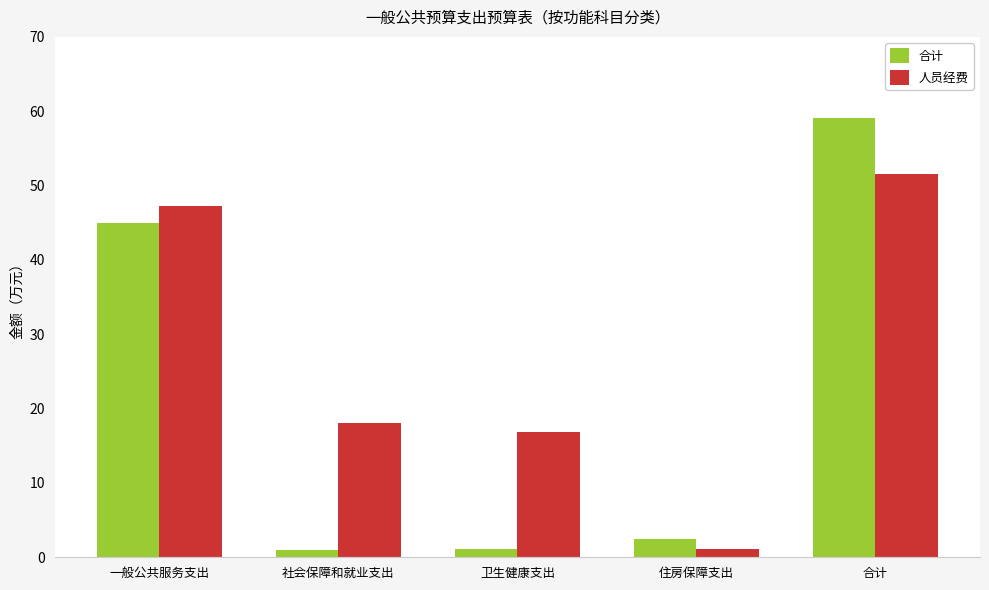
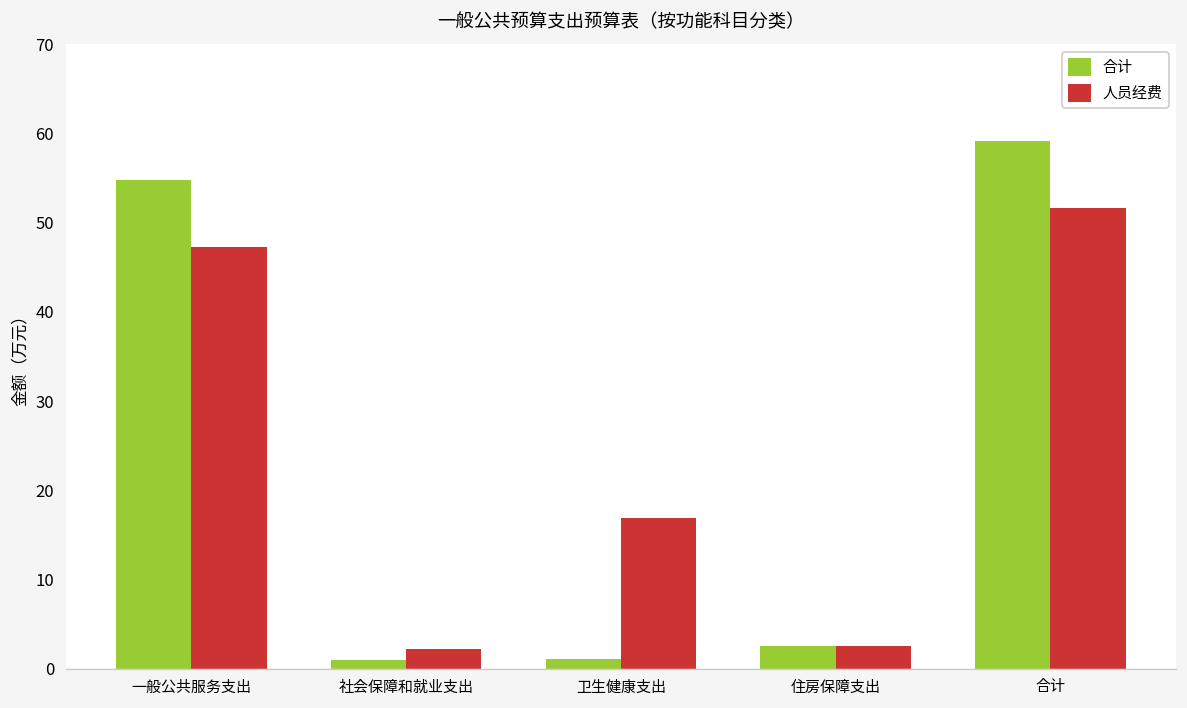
  {
    "合计": {
-     "一般公共服务支出": 45,
+     "一般公共服务支出": 55,
      "社会保障和就业支出": 1,
      "卫生健康支出": 1,
      "住房保障支出": 3,
      "合计": 59
    },
    "人员经费": {
      "一般公共服务支出": 47,
-     "社会保障和就业支出": 18,
+     "社会保障和就业支出": 2,
      "卫生健康支出": 17,
-     "住房保障支出": 1,
+     "住房保障支出": 3,
      "合计": 52
    }
  }
